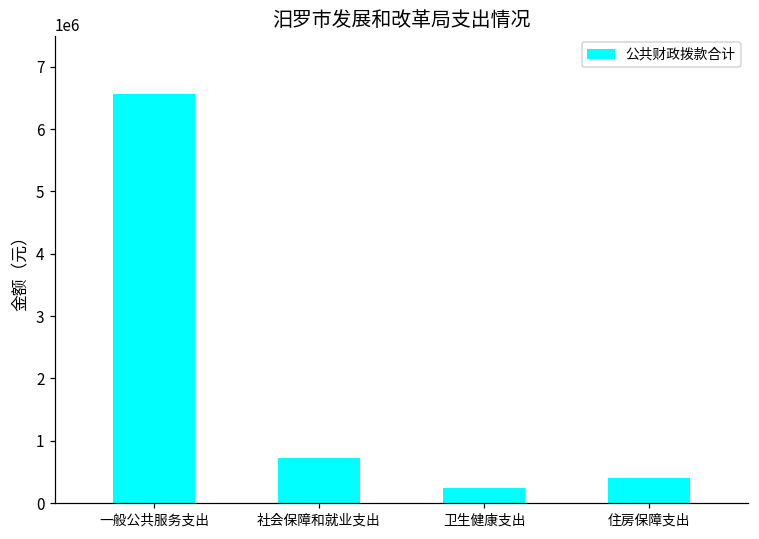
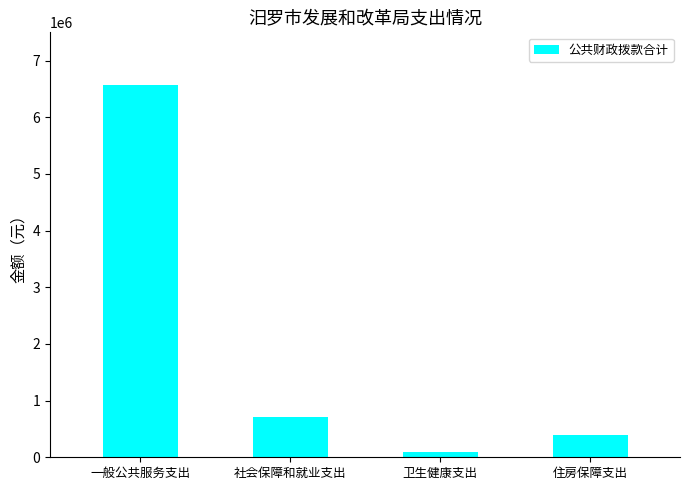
  {
    "一般公共服务支出": 6600000,
    "社会保障和就业支出": 700000,
-   "卫生健康支出": 200000,
+   "卫生健康支出": 100000,
    "住房保障支出": 400000
  }
